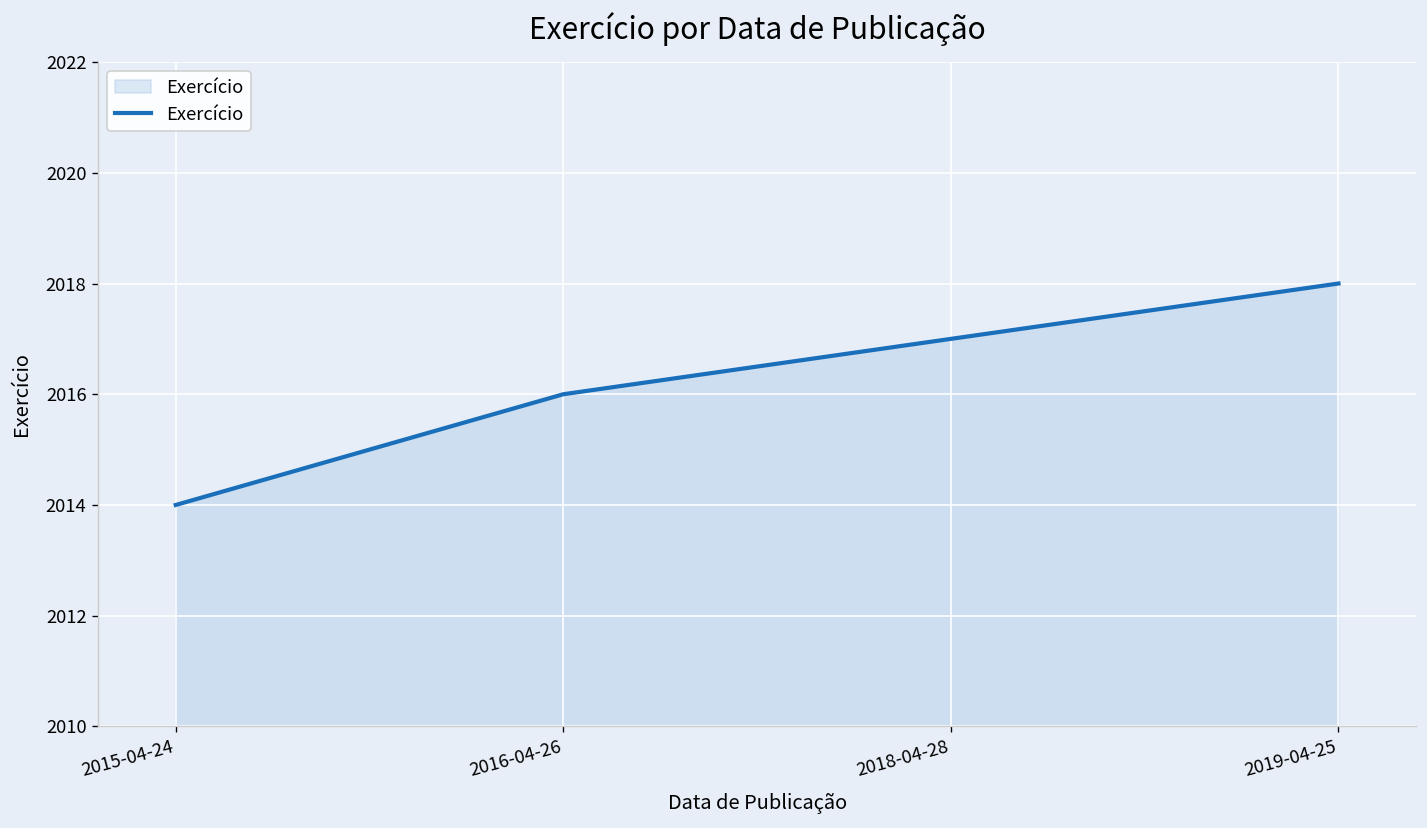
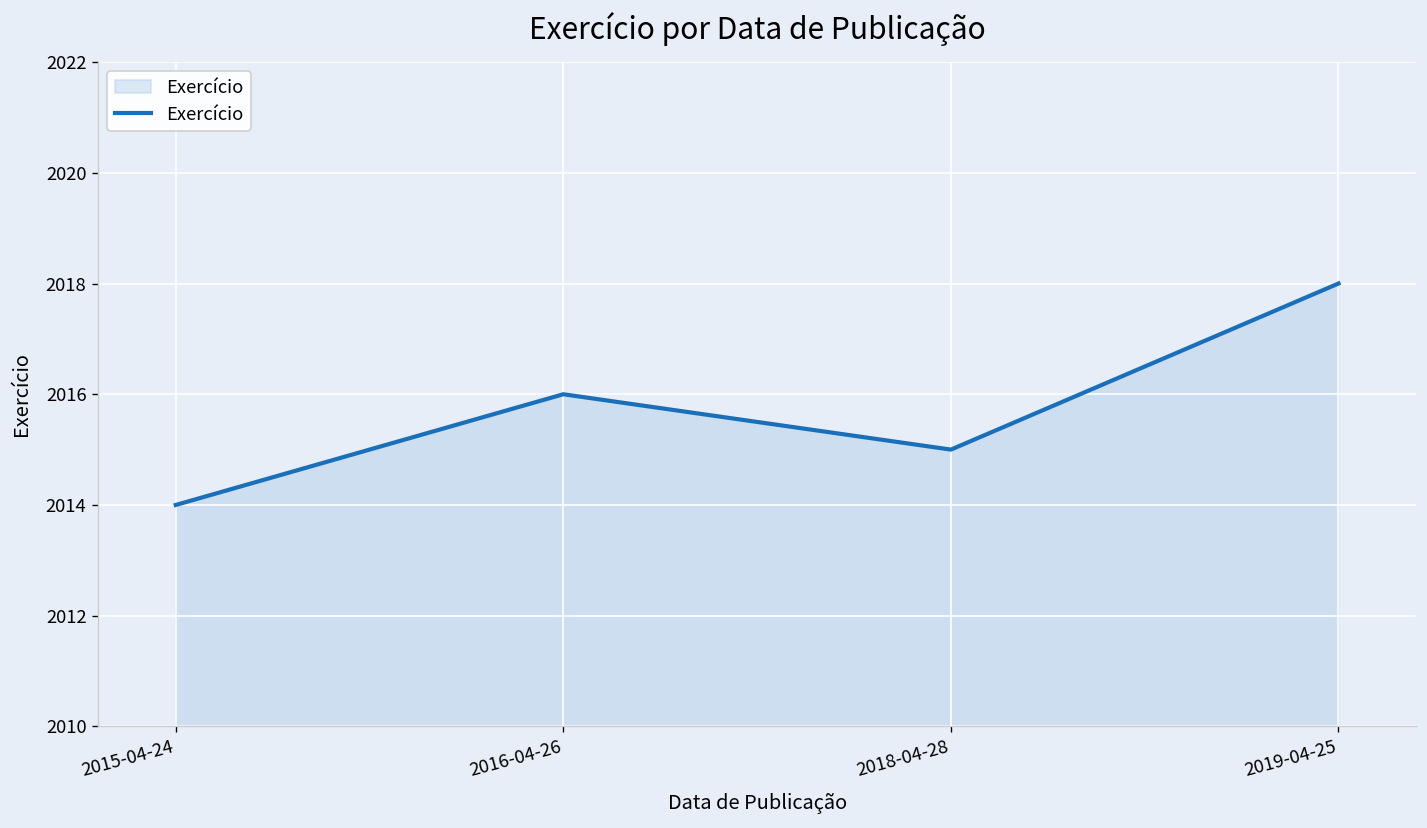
  {
    "2015-04-24": 2014,
    "2016-04-26": 2016,
-   "2018-04-28": 2017,
+   "2018-04-28": 2015,
    "2019-04-25": 2018
  }
